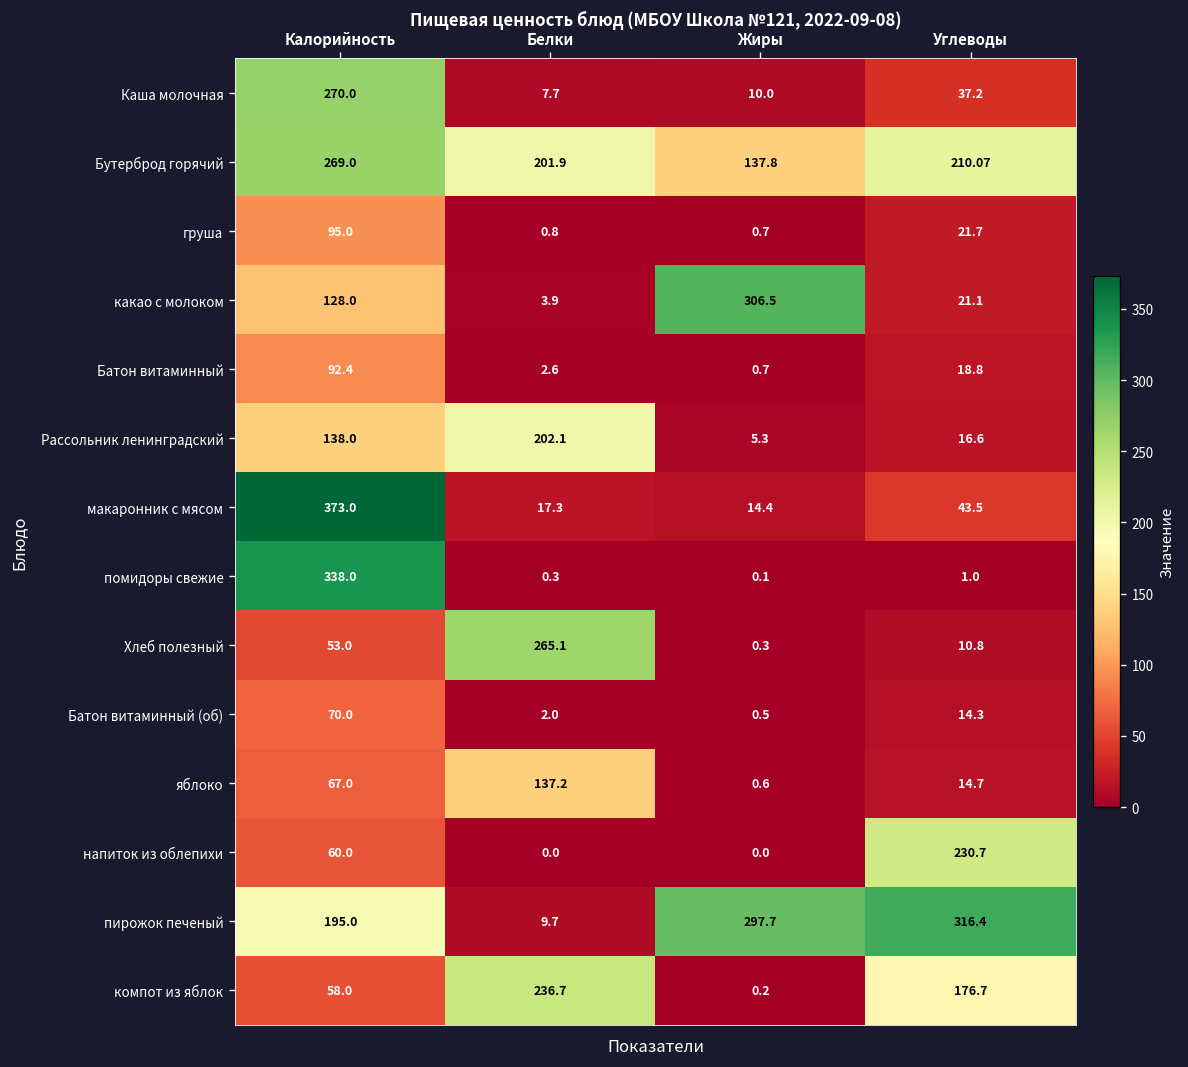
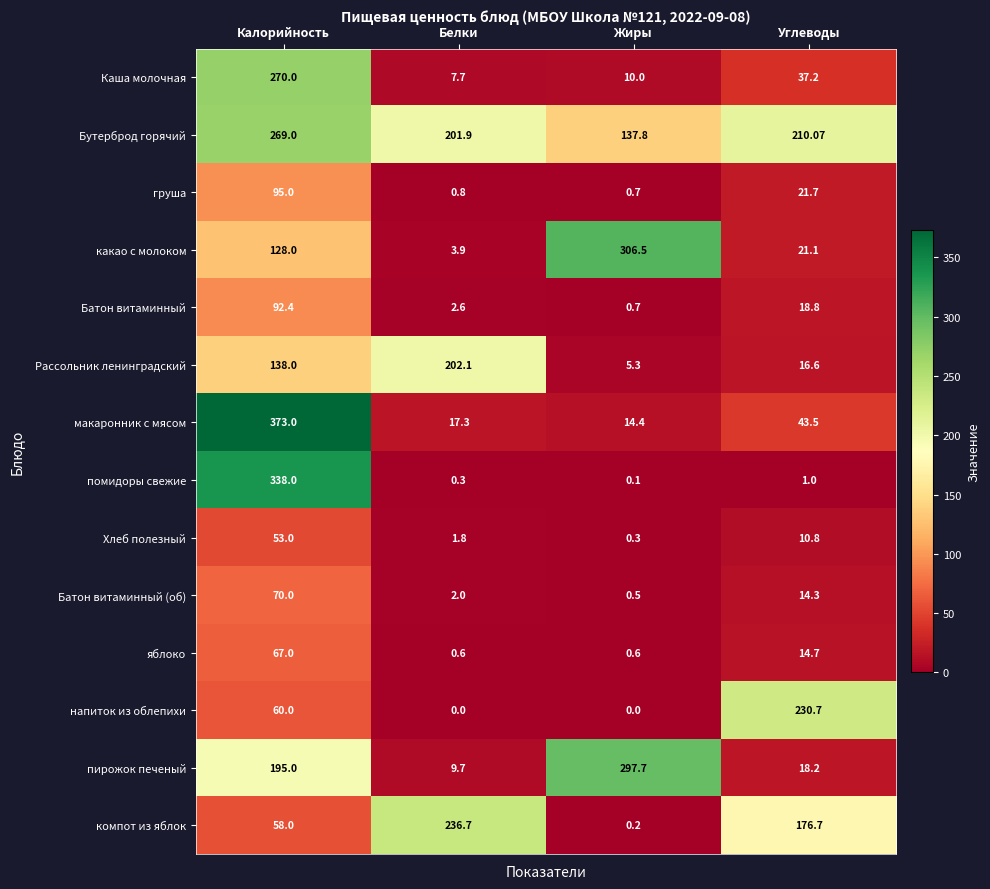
  {
    "Каша молочная": {
      "Калорийность": 270.0,
      "Белки": 7.7,
      "Жиры": 10.0,
      "Углеводы": 37.2
    },
    "Бутерброд горячий": {
      "Калорийность": 269.0,
      "Белки": 201.9,
      "Жиры": 137.8,
      "Углеводы": 210.07
    },
    "груша": {
      "Калорийность": 95.0,
      "Белки": 0.8,
      "Жиры": 0.7,
      "Углеводы": 21.7
    },
    "какао с молоком": {
      "Калорийность": 128.0,
      "Белки": 3.9,
      "Жиры": 306.5,
      "Углеводы": 21.1
    },
    "Батон витаминный": {
      "Калорийность": 92.4,
      "Белки": 2.6,
      "Жиры": 0.7,
      "Углеводы": 18.8
    },
    "Рассольник ленинградский": {
      "Калорийность": 138.0,
      "Белки": 202.1,
      "Жиры": 5.3,
      "Углеводы": 16.6
    },
    "макаронник с мясом": {
      "Калорийность": 373.0,
      "Белки": 17.3,
      "Жиры": 14.4,
      "Углеводы": 43.5
    },
    "помидоры свежие": {
      "Калорийность": 338.0,
      "Белки": 0.3,
      "Жиры": 0.1,
      "Углеводы": 1.0
    },
    "Хлеб полезный": {
      "Калорийность": 53.0,
-     "Белки": 265.1,
+     "Белки": 1.8,
      "Жиры": 0.3,
      "Углеводы": 10.8
    },
    "Батон витаминный (об)": {
      "Калорийность": 70.0,
      "Белки": 2.0,
      "Жиры": 0.5,
      "Углеводы": 14.3
    },
    "яблоко": {
      "Калорийность": 67.0,
-     "Белки": 137.2,
+     "Белки": 0.6,
      "Жиры": 0.6,
      "Углеводы": 14.7
    },
    "напиток из облепихи": {
      "Калорийность": 60.0,
      "Белки": 0.0,
      "Жиры": 0.0,
      "Углеводы": 230.7
    },
    "пирожок печеный": {
      "Калорийность": 195.0,
      "Белки": 9.7,
      "Жиры": 297.7,
-     "Углеводы": 316.4
+     "Углеводы": 18.2
    },
    "компот из яблок": {
      "Калорийность": 58.0,
      "Белки": 236.7,
      "Жиры": 0.2,
      "Углеводы": 176.7
    }
  }
